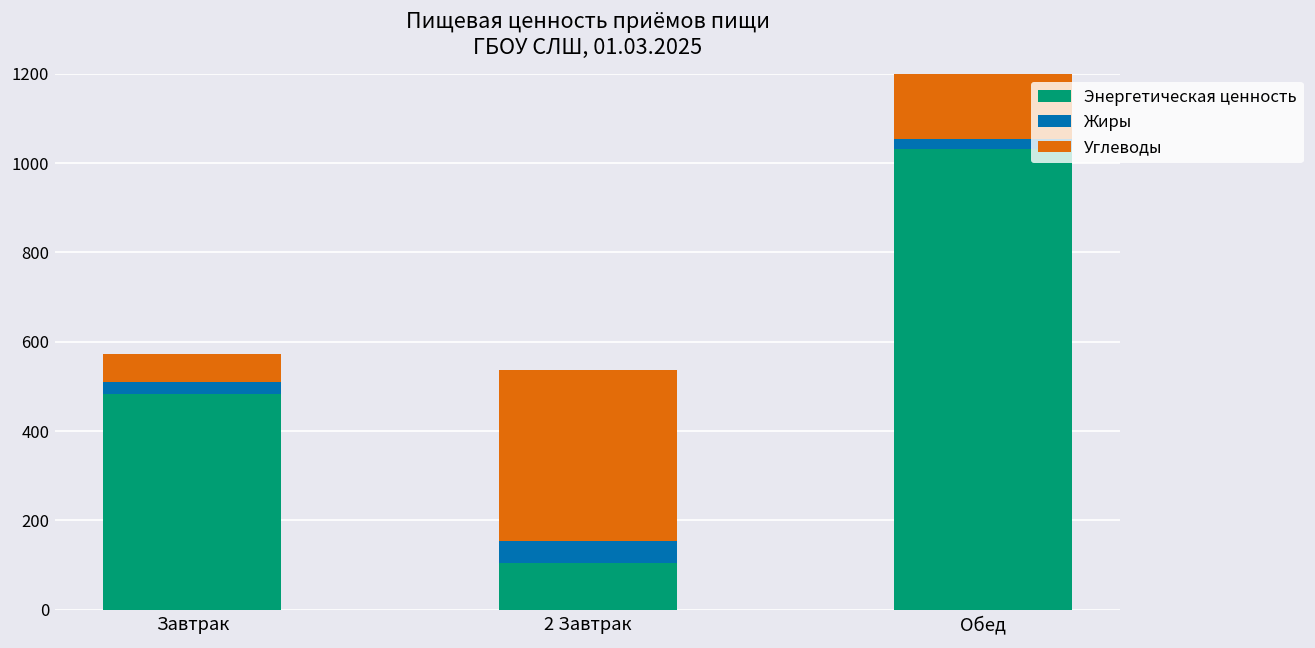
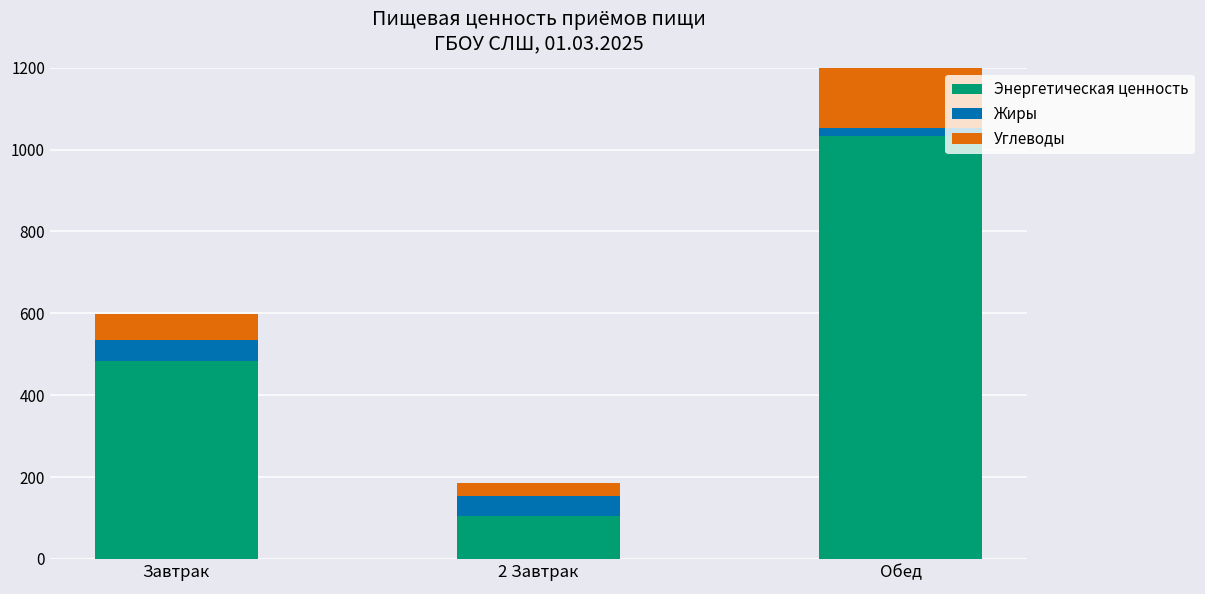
  {
    "Энергетическая ценность": {
      "Завтрак": 480,
      "2 Завтрак": 100,
      "Обед": 1030
    },
    "Жиры": {
-     "Завтрак": 30,
+     "Завтрак": 50,
      "2 Завтрак": 50,
      "Обед": 20
    },
    "Углеводы": {
      "Завтрак": 60,
-     "2 Завтрак": 380
+     "2 Завтрак": 30
    }
  }
